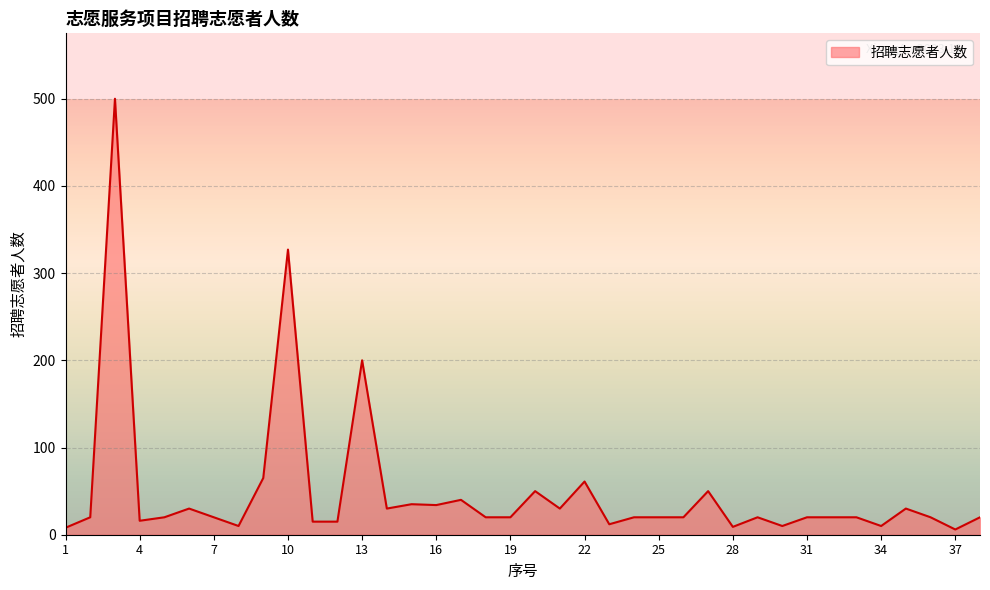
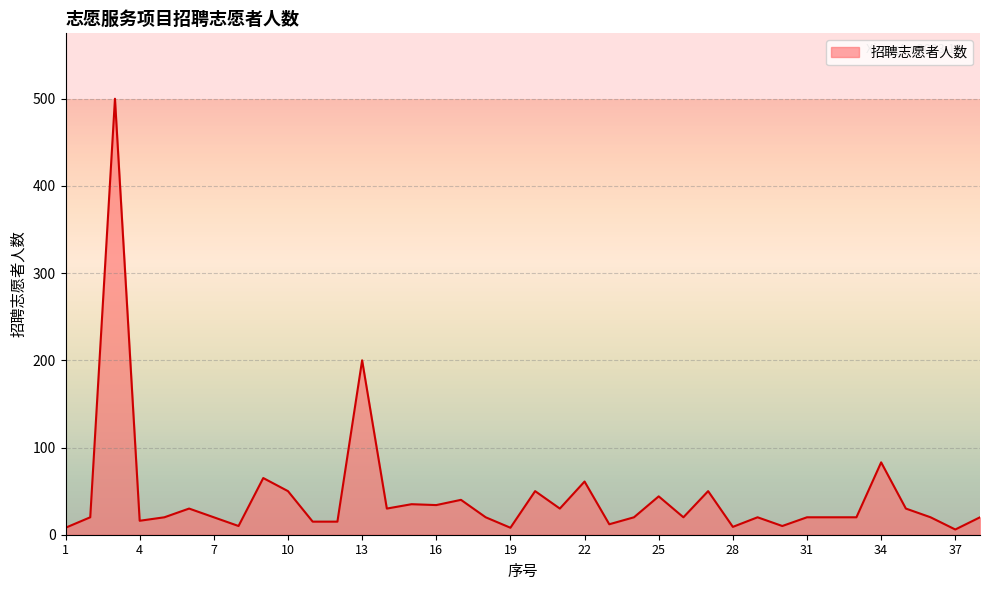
  {
    "1": 10,
    "4": 20,
    "7": 20,
-   "10": 330,
+   "10": 50,
    "13": 200,
    "16": 30,
-   "19": 20,
+   "19": 10,
    "22": 60,
-   "25": 20,
+   "25": 40,
    "28": 10,
    "31": 20,
-   "34": 10,
+   "34": 80,
    "37": 10
  }
